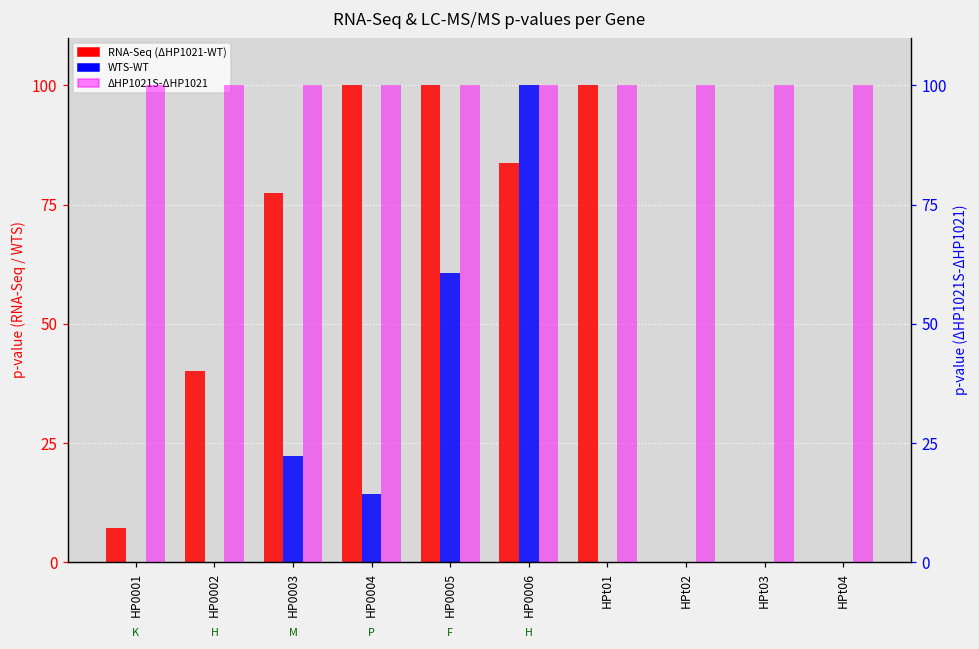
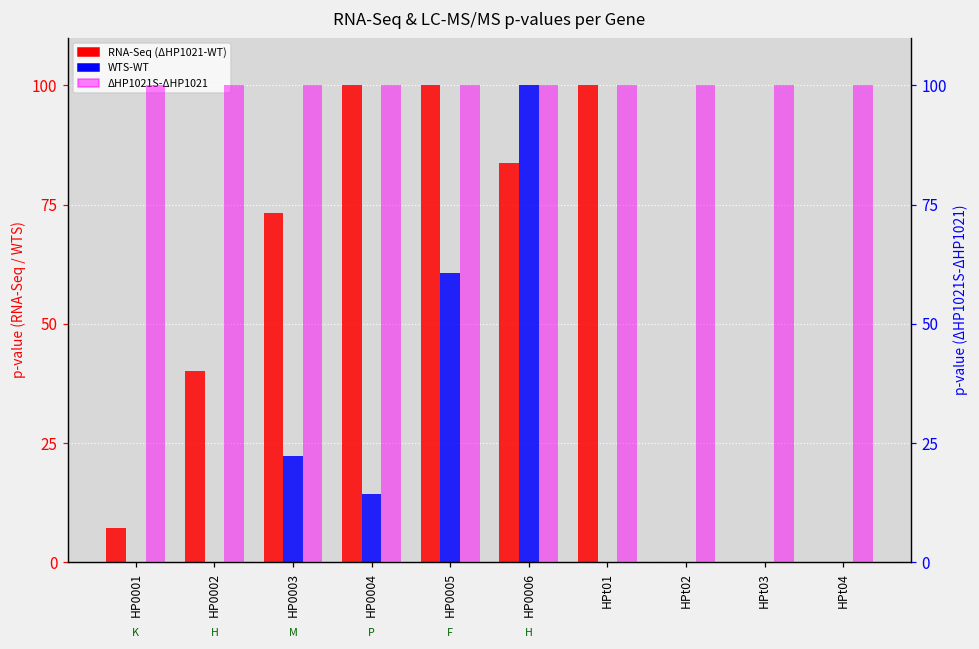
  {
    "RNA-Seq (ΔHP1021-WT)": {
      "HP0001": 7,
      "HP0002": 40,
-     "HP0003": 77,
+     "HP0003": 73,
      "HP0004": 100,
      "HP0005": 100,
      "HP0006": 84,
      "HPt01": 100
    },
    "WTS-WT": {
      "HP0003": 22,
      "HP0004": 14,
      "HP0005": 61,
      "HP0006": 100
    },
    "ΔHP1021S-ΔHP1021": {
      "HP0002": 100,
      "HP0003": 100,
      "HP0004": 100,
      "HP0005": 100,
      "HP0006": 100,
      "HPt01": 100,
      "HPt02": 100,
      "HPt03": 100,
      "HPt04": 100
    }
  }
